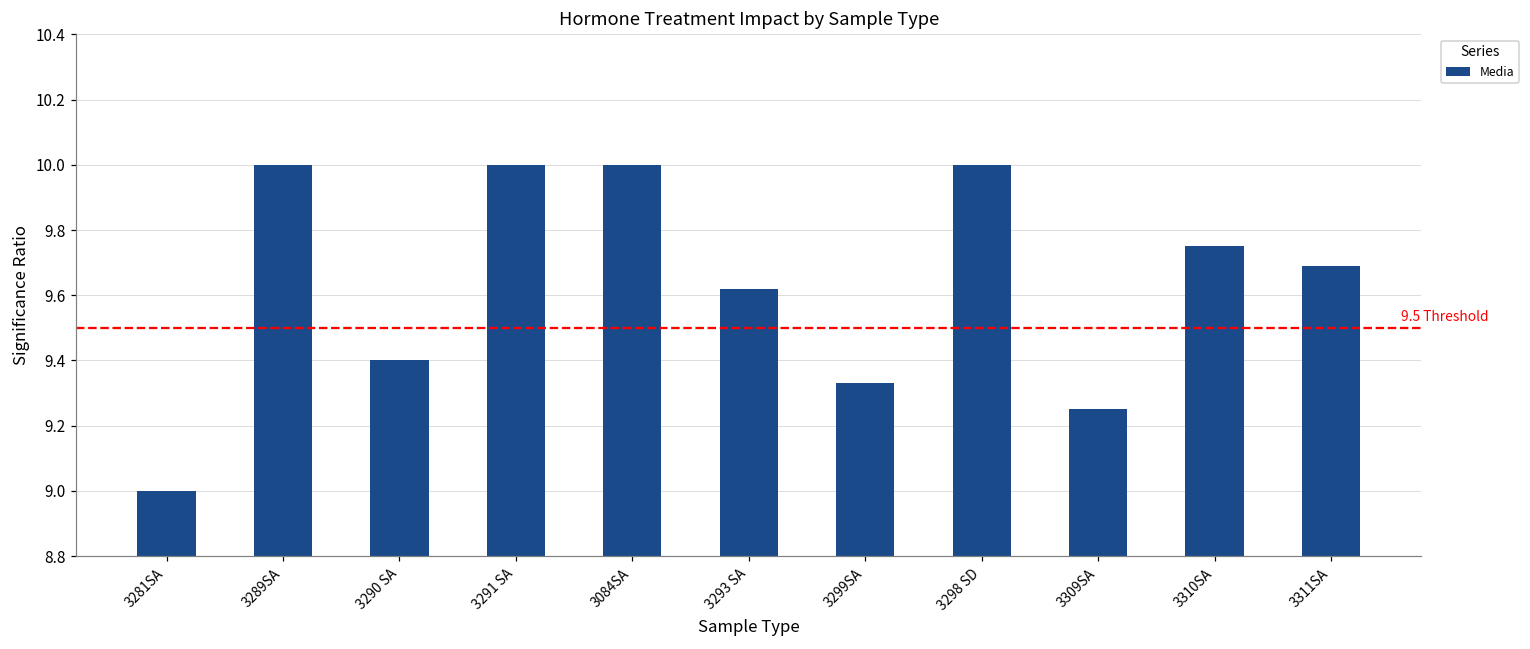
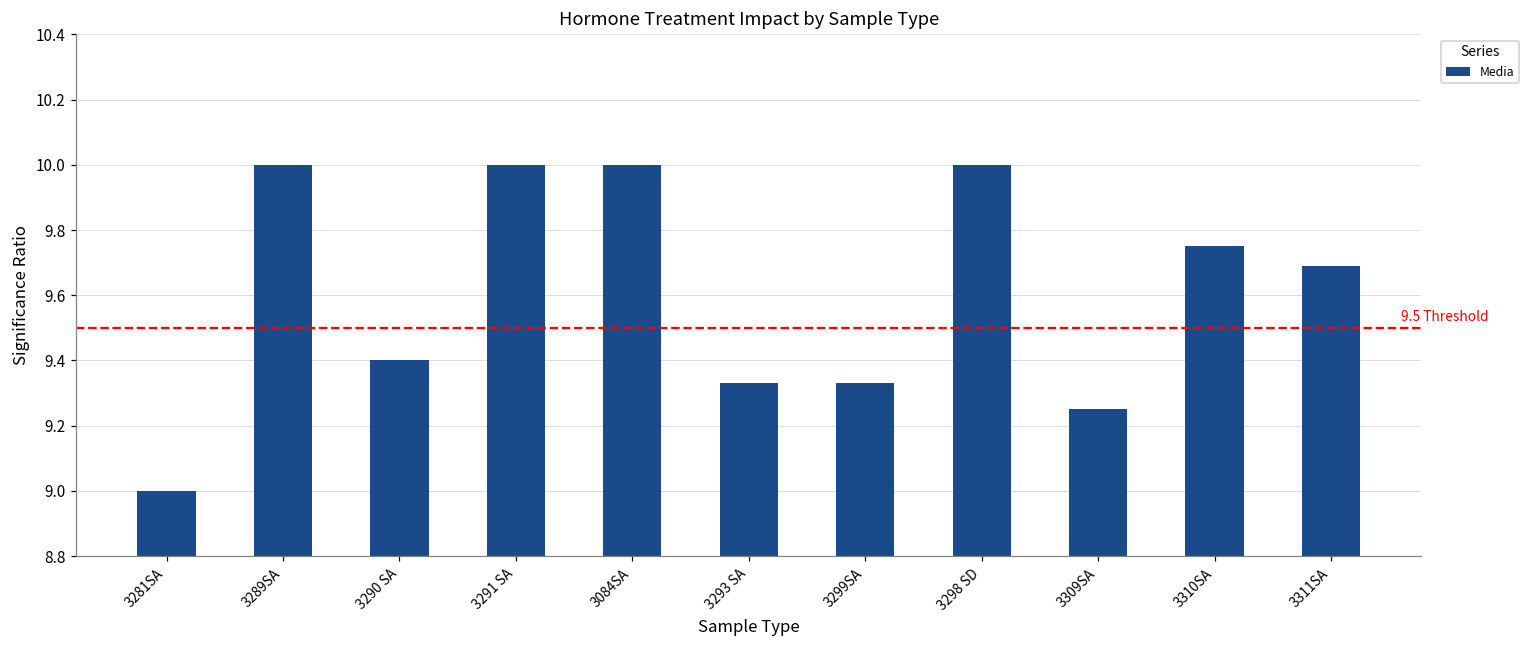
  {
    "3281SA": 9.00,
    "3289SA": 10.00,
    "3290 SA": 9.40,
    "3291 SA": 10.00,
    "3084SA": 10.00,
-   "3293 SA": 9.62,
+   "3293 SA": 9.33,
    "3299SA": 9.33,
    "3298 SD": 10.00,
    "3309SA": 9.25,
    "3310SA": 9.75,
    "3311SA": 9.69
  }
